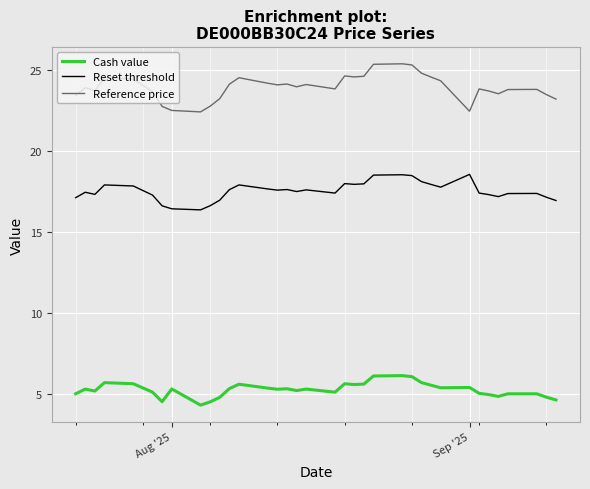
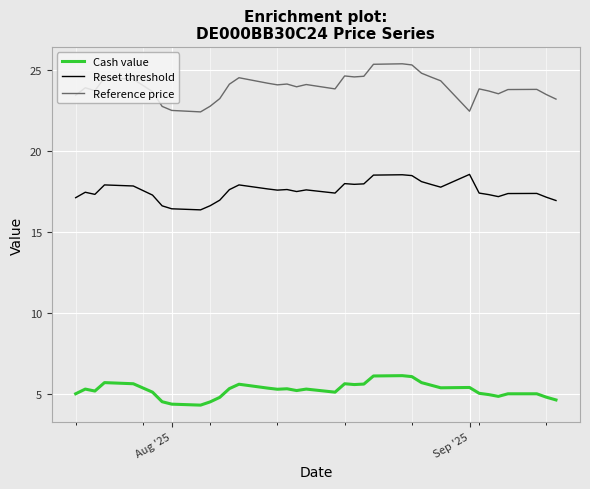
  {
    "Cash value": {
-     "Aug '25": 5.3,
+     "Aug '25": 4.4,
      "Sep '25": 5.4
    },
    "Reset threshold": {
      "Aug '25": 16.4,
      "Sep '25": 18.6
    },
    "Reference price": {
      "Aug '25": 22.5,
      "Sep '25": 22.5
    }
  }
